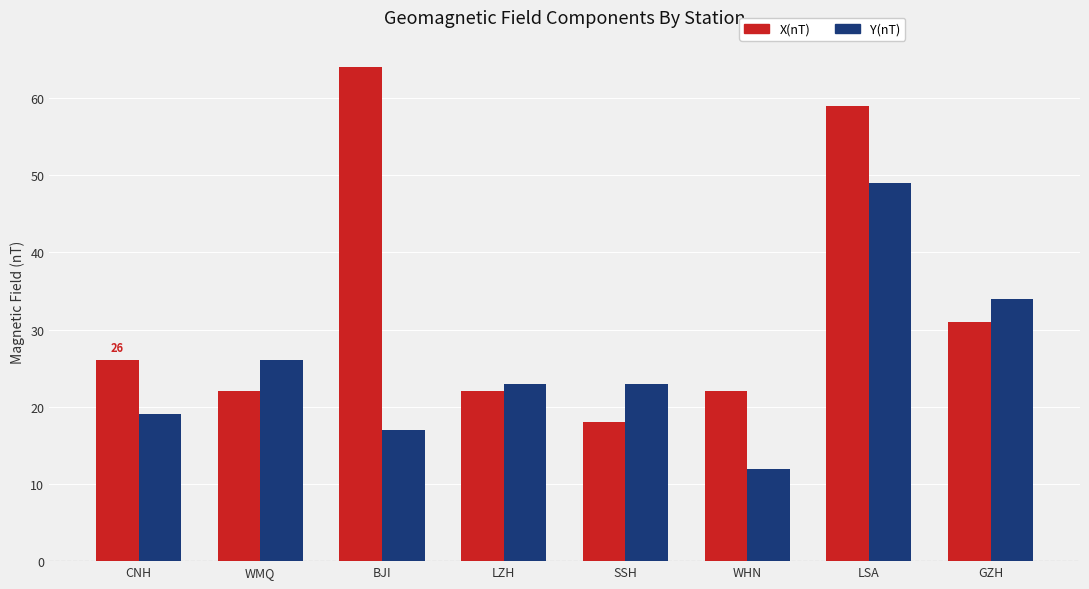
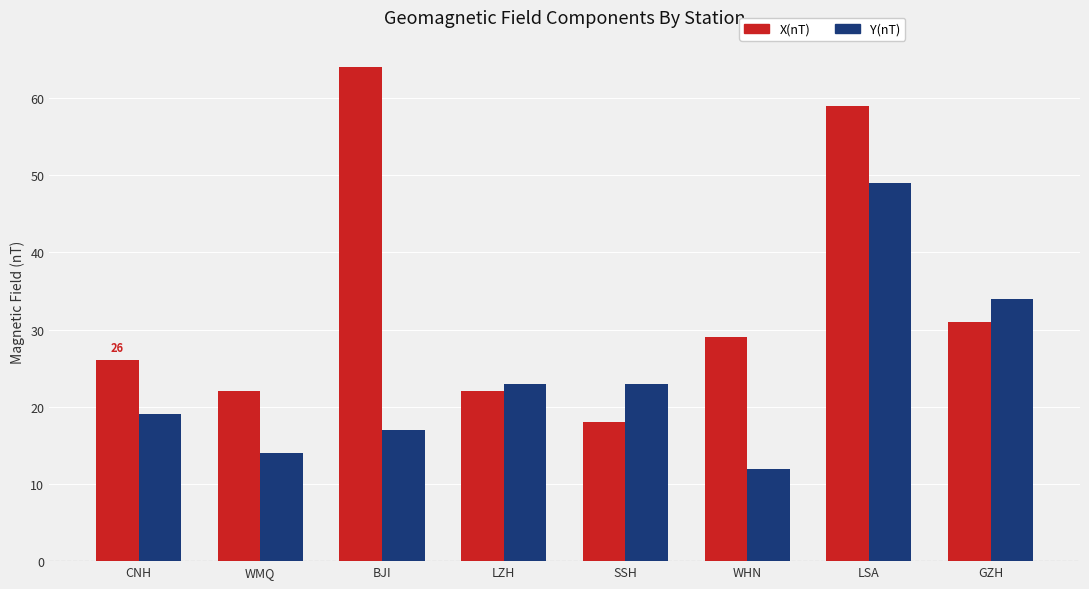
  {
    "X(nT)": {
      "WMQ": 22,
      "BJI": 64,
      "LZH": 22,
      "SSH": 18,
-     "WHN": 22,
+     "WHN": 29,
      "LSA": 59,
      "GZH": 31
    },
    "Y(nT)": {
      "CNH": 19,
-     "WMQ": 26,
+     "WMQ": 14,
      "BJI": 17,
      "LZH": 23,
      "SSH": 23,
      "WHN": 12,
      "LSA": 49,
      "GZH": 34
    }
  }
